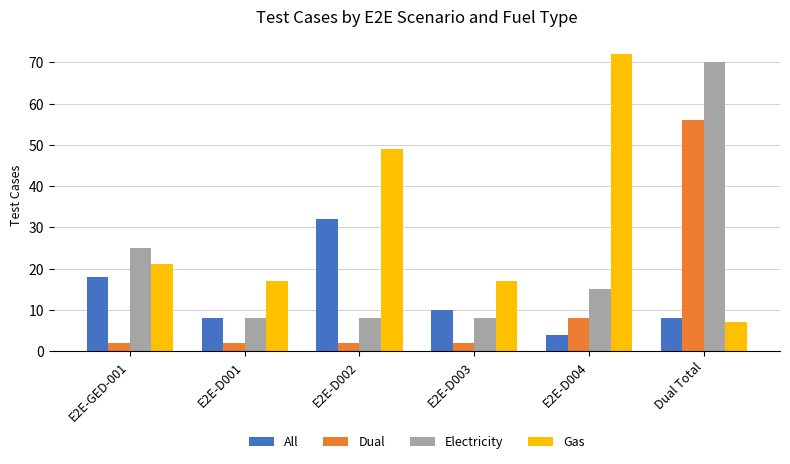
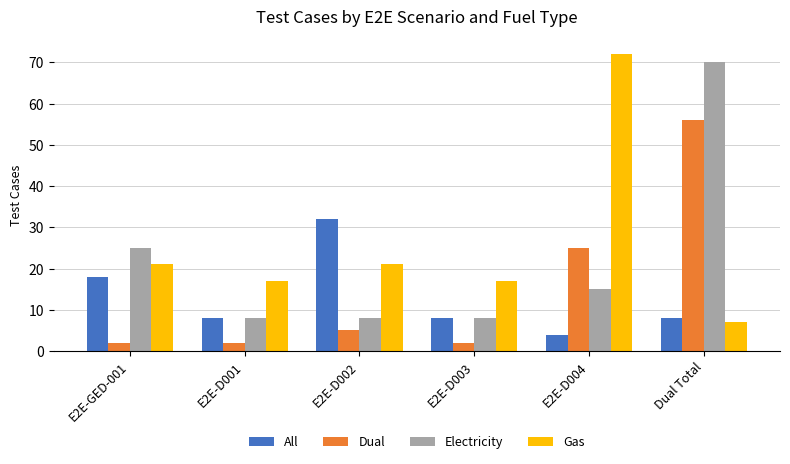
  {
    "All": {
      "E2E-GED-001": 18,
      "E2E-D001": 8,
      "E2E-D002": 32,
-     "E2E-D003": 10,
+     "E2E-D003": 8,
      "E2E-D004": 4,
      "Dual Total": 8
    },
    "Dual": {
      "E2E-GED-001": 2,
      "E2E-D001": 2,
-     "E2E-D002": 2,
+     "E2E-D002": 5,
      "E2E-D003": 2,
-     "E2E-D004": 8,
+     "E2E-D004": 25,
      "Dual Total": 56
    },
    "Electricity": {
      "E2E-GED-001": 25,
      "E2E-D001": 8,
      "E2E-D002": 8,
      "E2E-D003": 8,
      "E2E-D004": 15,
      "Dual Total": 70
    },
    "Gas": {
      "E2E-GED-001": 21,
      "E2E-D001": 17,
-     "E2E-D002": 49,
+     "E2E-D002": 21,
      "E2E-D003": 17,
      "E2E-D004": 72,
      "Dual Total": 7
    }
  }
